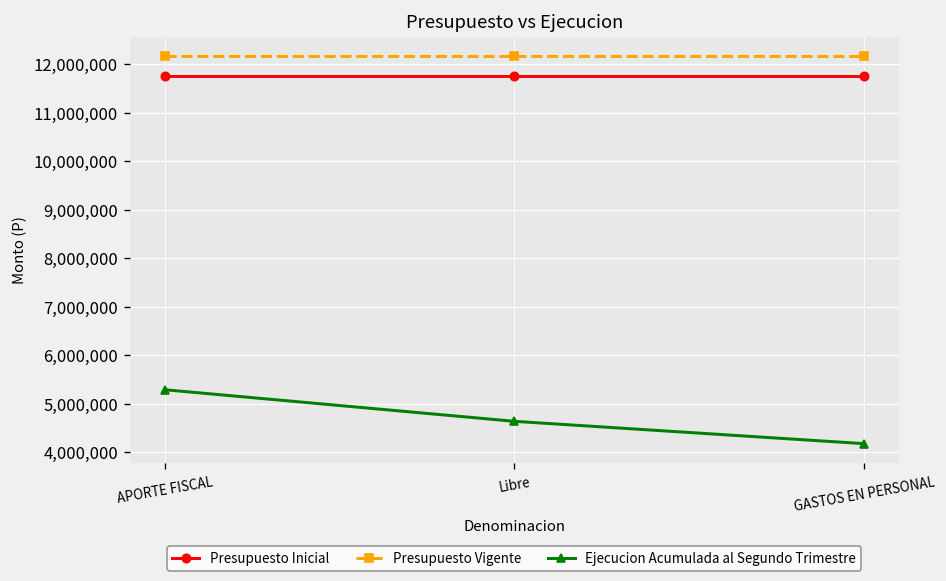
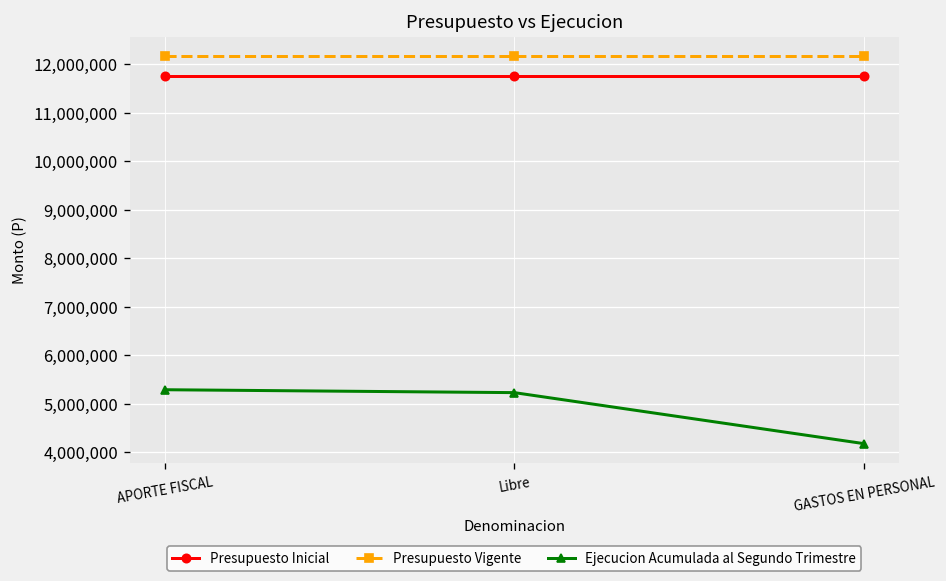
  {
    "Presupuesto Inicial": {
      "APORTE FISCAL": "11,700,000",
      "Libre": "11,700,000",
      "GASTOS EN PERSONAL": "11,700,000"
    },
    "Presupuesto Vigente": {
      "APORTE FISCAL": "12,200,000",
      "Libre": "12,200,000",
      "GASTOS EN PERSONAL": "12,200,000"
    },
    "Ejecucion Acumulada al Segundo Trimestre": {
      "APORTE FISCAL": "5,300,000",
-     "Libre": "4,600,000",
+     "Libre": "5,200,000",
      "GASTOS EN PERSONAL": "4,200,000"
    }
  }
